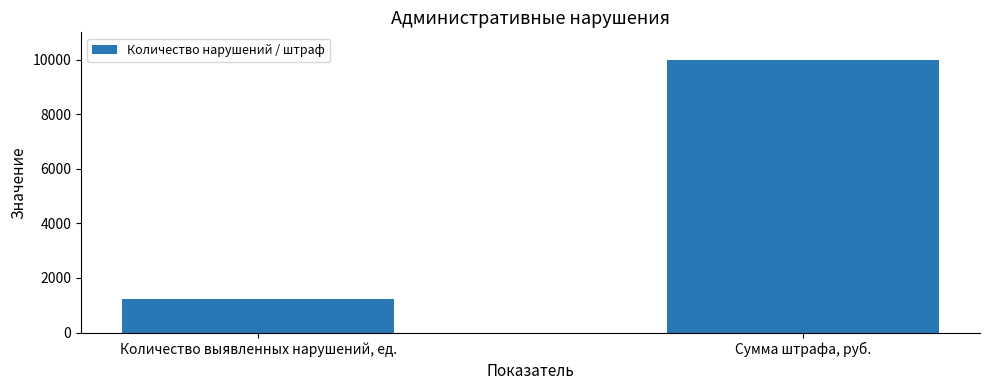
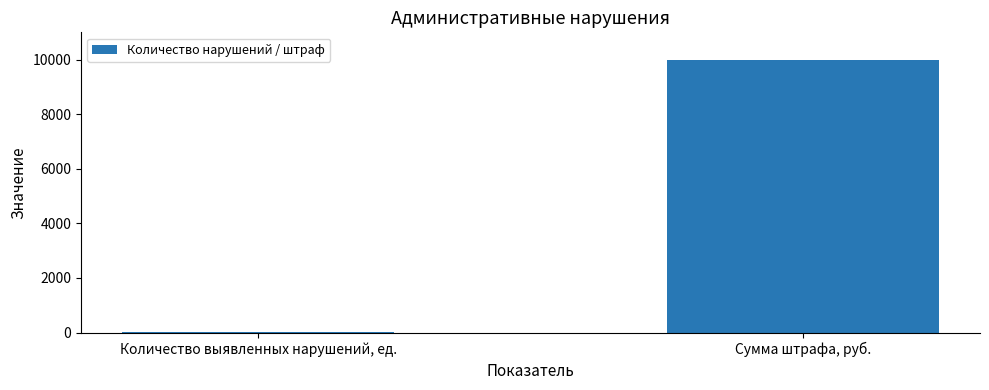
  {
-   "Количество выявленных нарушений, ед.": 1200,
+   "Количество выявленных нарушений, ед.": 0,
    "Сумма штрафа, руб.": 10000
  }
